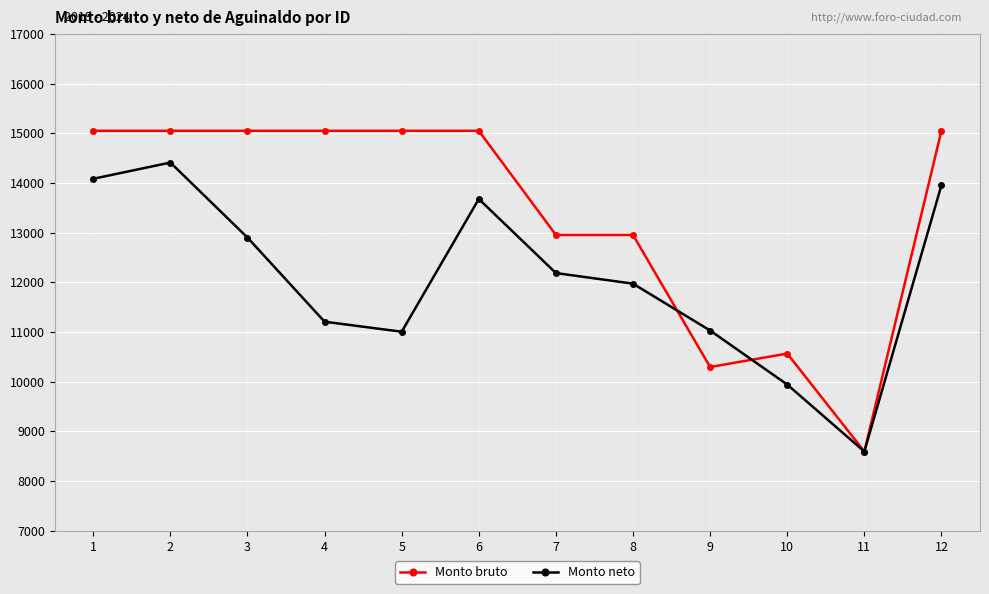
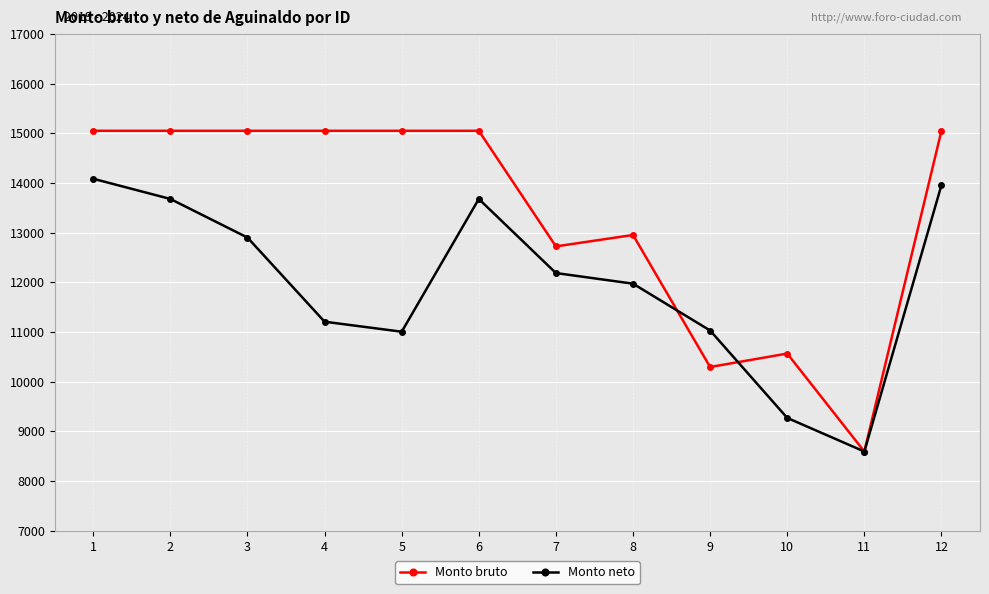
  {
    "Monto bruto": {
      "1": 15100,
      "2": 15100,
      "3": 15100,
      "4": 15100,
      "5": 15100,
      "6": 15100,
-     "7": 13000,
+     "7": 12700,
      "8": 13000,
      "9": 10300,
      "10": 10600,
      "12": 15100
    },
    "Monto neto": {
      "1": 14100,
-     "2": 14400,
+     "2": 13700,
      "3": 12900,
      "4": 11200,
      "5": 11000,
      "6": 13700,
      "7": 12200,
      "8": 12000,
      "9": 11000,
-     "10": 9900,
+     "10": 9300,
      "12": 14000
    }
  }
